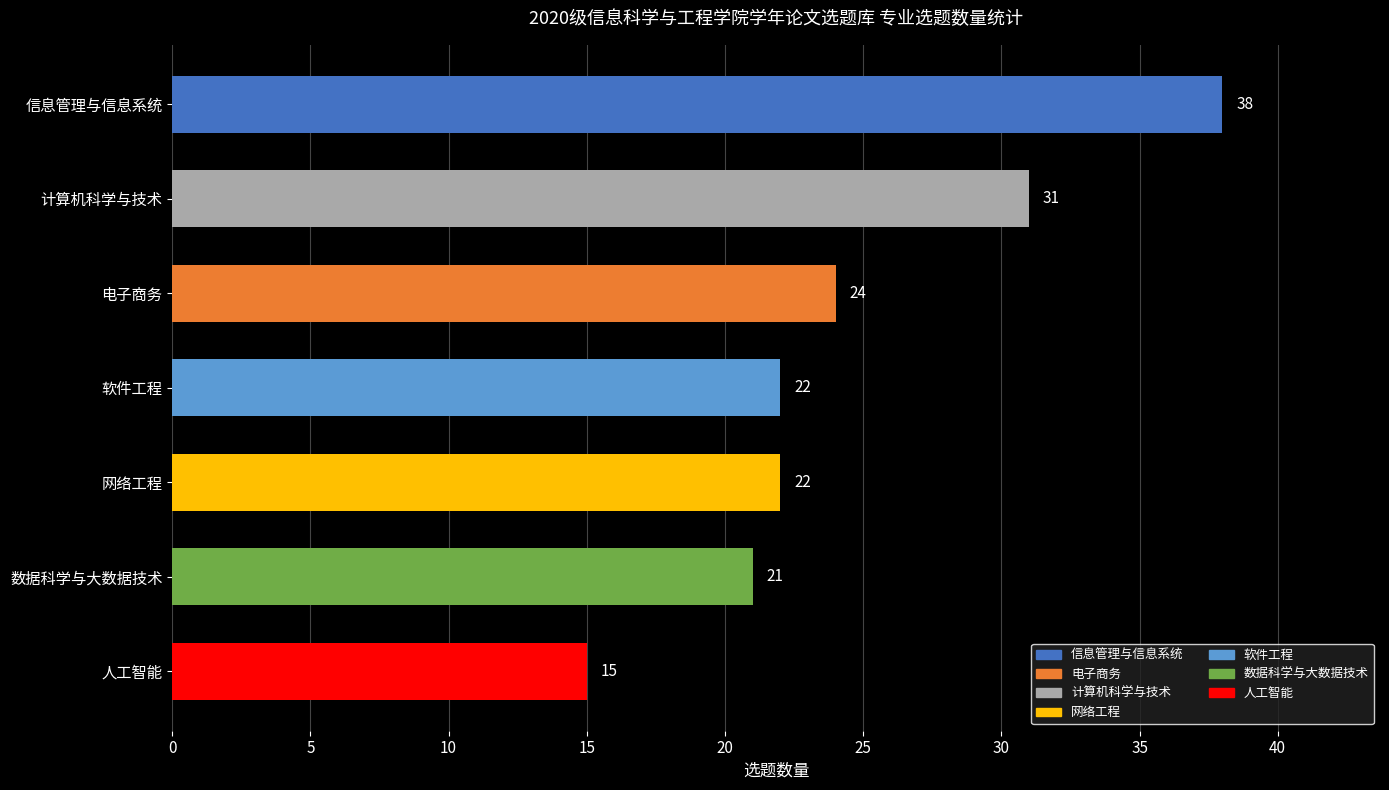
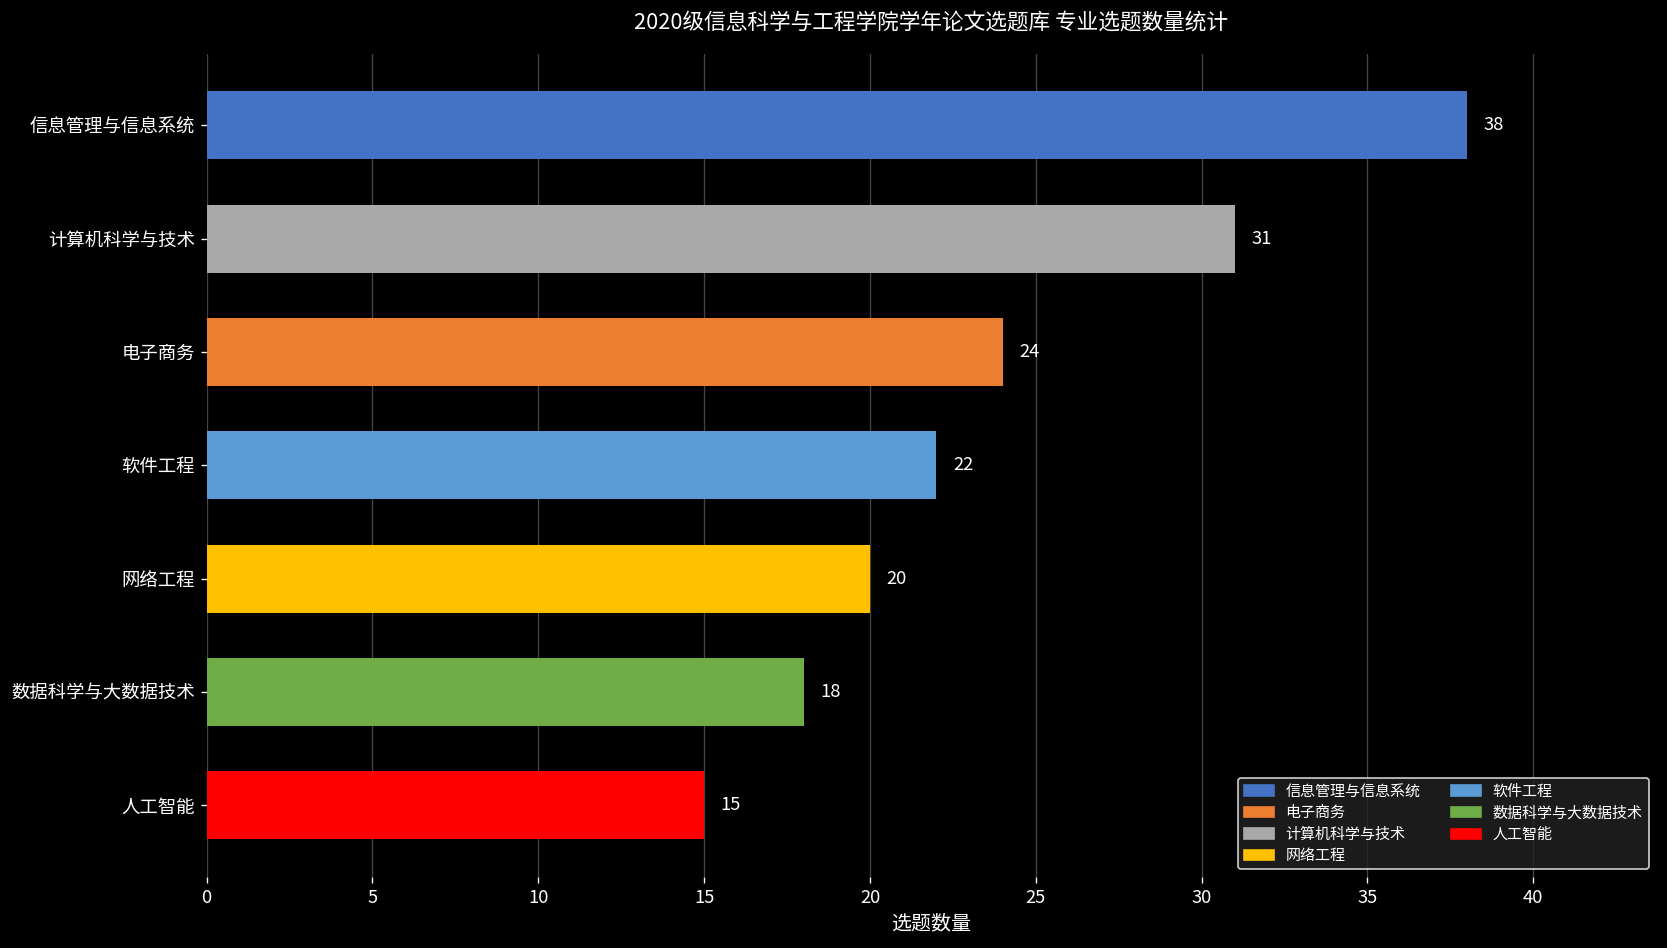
  {
    "信息管理与信息系统": 38,
    "计算机科学与技术": 31,
    "电子商务": 24,
    "软件工程": 22,
-   "网络工程": 22,
-   "数据科学与大数据技术": 21,
+   "网络工程": 20,
+   "数据科学与大数据技术": 18,
    "人工智能": 15
  }
